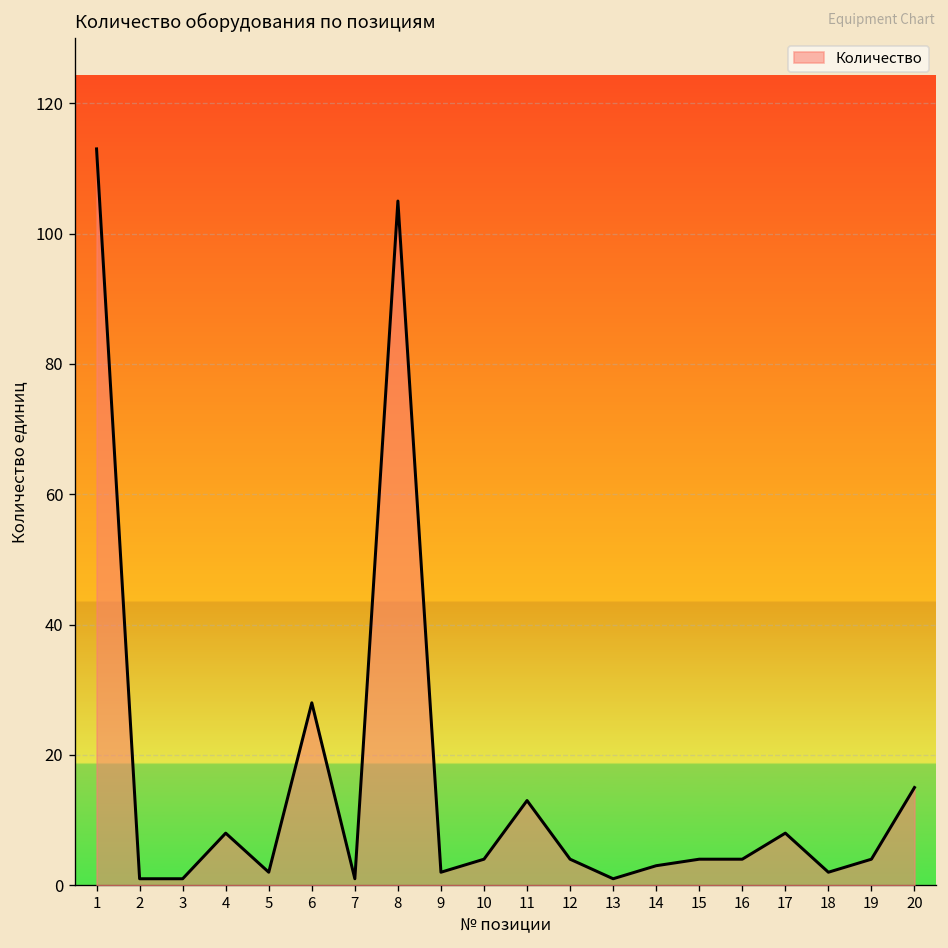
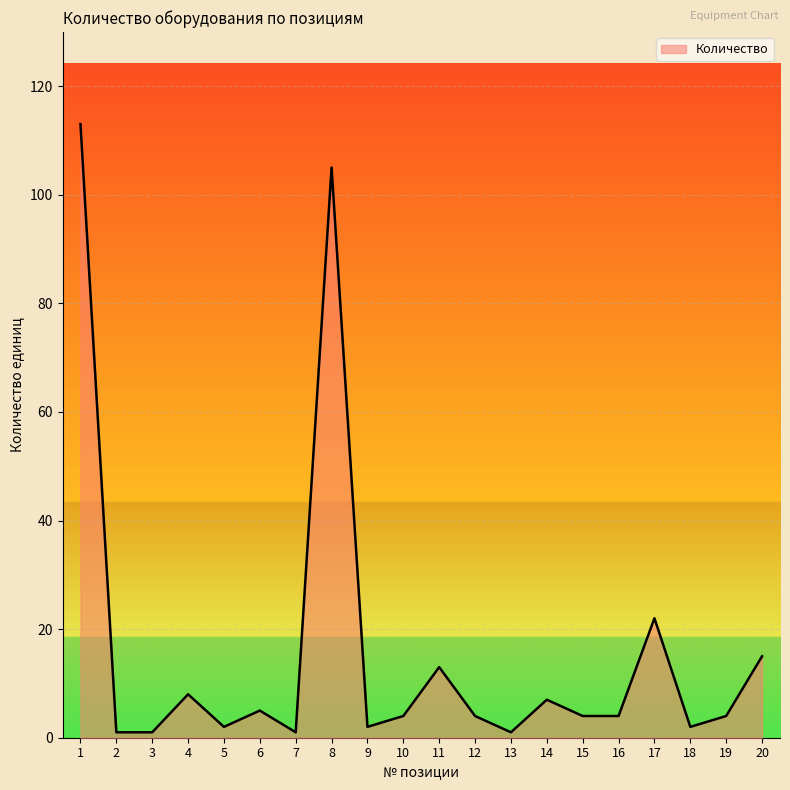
  {
    "1": 113,
    "2": 1,
    "3": 1,
    "4": 8,
    "5": 2,
-   "6": 28,
+   "6": 5,
    "7": 1,
    "8": 105,
    "9": 2,
    "10": 4,
    "11": 13,
    "12": 4,
    "13": 1,
-   "14": 3,
+   "14": 7,
    "15": 4,
    "16": 4,
-   "17": 8,
+   "17": 22,
    "18": 2,
    "19": 4,
    "20": 15
  }
